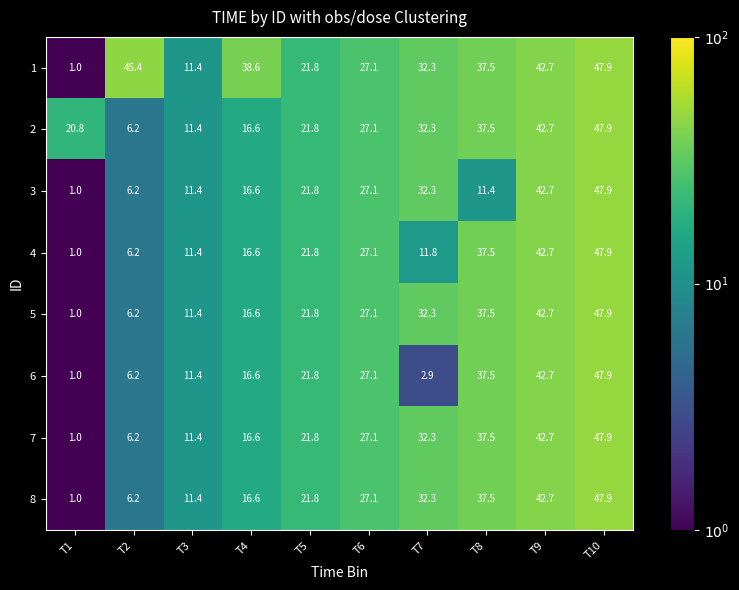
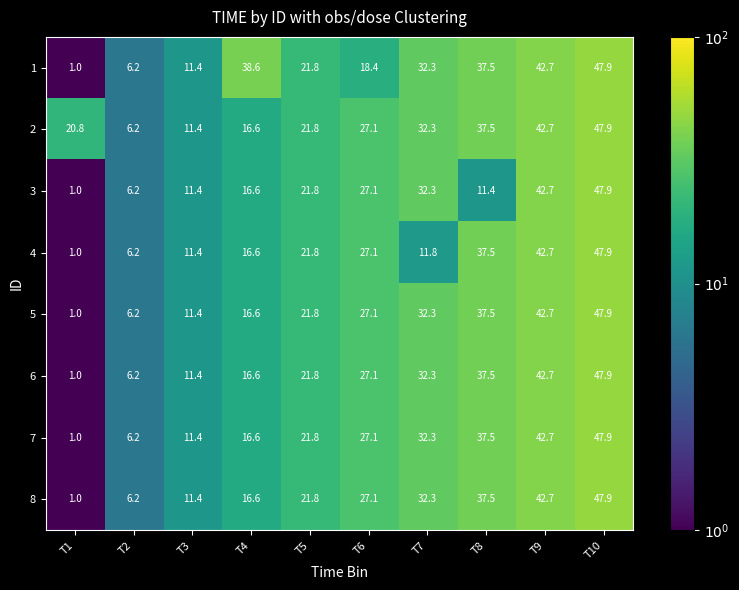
  {
    "1": {
      "T1": 1.0,
-     "T2": 45.4,
+     "T2": 6.2,
      "T3": 11.4,
      "T4": 38.6,
      "T5": 21.8,
-     "T6": 27.1,
+     "T6": 18.4,
      "T7": 32.3,
      "T8": 37.5,
      "T9": 42.7,
      "T10": 47.9
    },
    "2": {
      "T1": 20.8,
      "T2": 6.2,
      "T3": 11.4,
      "T4": 16.6,
      "T5": 21.8,
      "T6": 27.1,
      "T7": 32.3,
      "T8": 37.5,
      "T9": 42.7,
      "T10": 47.9
    },
    "3": {
      "T1": 1.0,
      "T2": 6.2,
      "T3": 11.4,
      "T4": 16.6,
      "T5": 21.8,
      "T6": 27.1,
      "T7": 32.3,
      "T8": 11.4,
      "T9": 42.7,
      "T10": 47.9
    },
    "4": {
      "T1": 1.0,
      "T2": 6.2,
      "T3": 11.4,
      "T4": 16.6,
      "T5": 21.8,
      "T6": 27.1,
      "T7": 11.8,
      "T8": 37.5,
      "T9": 42.7,
      "T10": 47.9
    },
    "5": {
      "T1": 1.0,
      "T2": 6.2,
      "T3": 11.4,
      "T4": 16.6,
      "T5": 21.8,
      "T6": 27.1,
      "T7": 32.3,
      "T8": 37.5,
      "T9": 42.7,
      "T10": 47.9
    },
    "6": {
      "T1": 1.0,
      "T2": 6.2,
      "T3": 11.4,
      "T4": 16.6,
      "T5": 21.8,
      "T6": 27.1,
-     "T7": 2.9,
+     "T7": 32.3,
      "T8": 37.5,
      "T9": 42.7,
      "T10": 47.9
    },
    "7": {
      "T1": 1.0,
      "T2": 6.2,
      "T3": 11.4,
      "T4": 16.6,
      "T5": 21.8,
      "T6": 27.1,
      "T7": 32.3,
      "T8": 37.5,
      "T9": 42.7,
      "T10": 47.9
    },
    "8": {
      "T1": 1.0,
      "T2": 6.2,
      "T3": 11.4,
      "T4": 16.6,
      "T5": 21.8,
      "T6": 27.1,
      "T7": 32.3,
      "T8": 37.5,
      "T9": 42.7,
      "T10": 47.9
    }
  }
